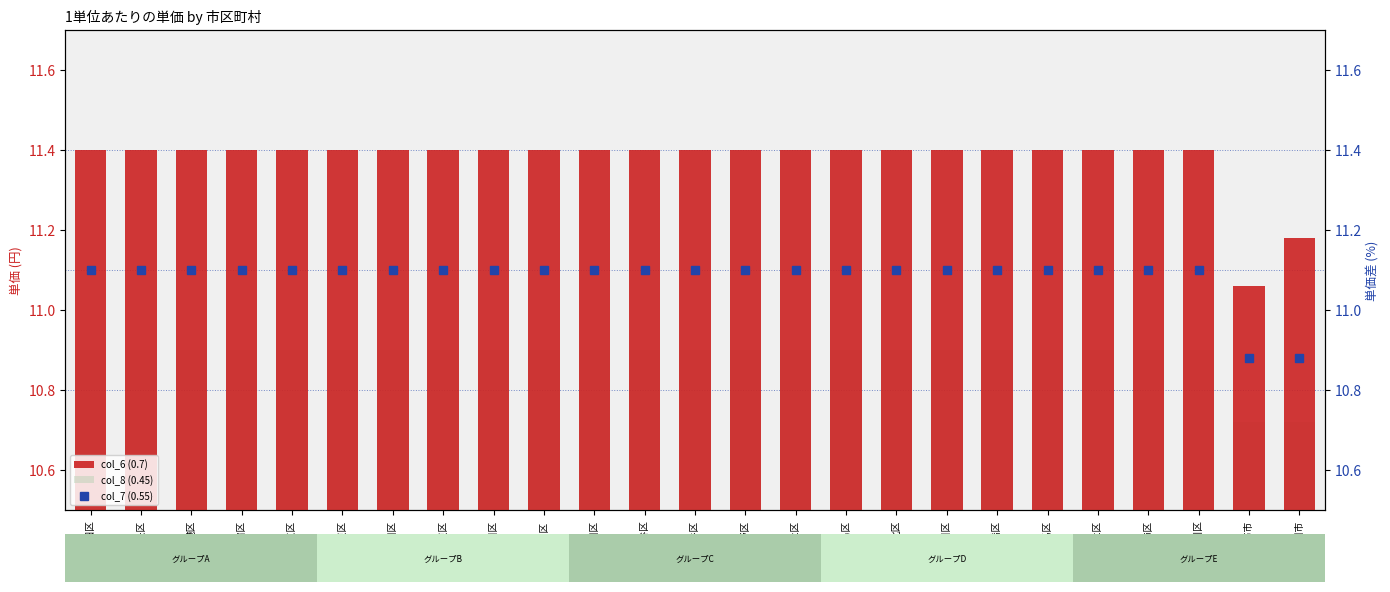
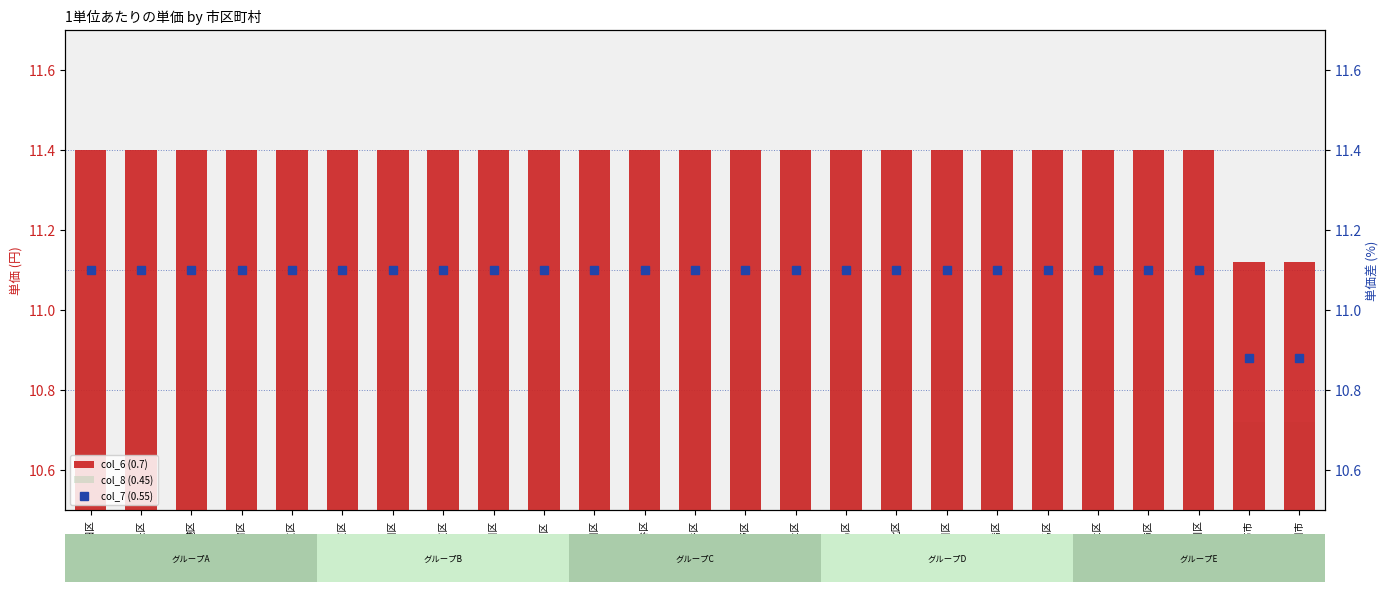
  {
    "col_6 (0.7)": {
      "千代田区": 11.40,
      "中央区": 11.40,
      "港区": 11.40,
      "新宿区": 11.40,
      "文京区": 11.40,
      "台東区": 11.40,
      "墨田区": 11.40,
      "江東区": 11.40,
      "品川区": 11.40,
      "目黒区": 11.40,
      "大田区": 11.40,
      "世田谷区": 11.40,
      "渋谷区": 11.40,
      "中野区": 11.40,
      "杉並区": 11.40,
      "豊島区": 11.40,
      "北区": 11.40,
      "荒川区": 11.40,
      "板橋区": 11.40,
      "練馬区": 11.40,
      "足立区": 11.40,
      "葛飾区": 11.40,
      "江戸川区": 11.40,
-     "調布市": 11.06,
-     "町田市": 11.18
+     "調布市": 11.12,
+     "町田市": 11.12
    },
    "col_7 (0.55)": {
      "千代田区": 11.10,
      "中央区": 11.10,
      "港区": 11.10,
      "新宿区": 11.10,
      "文京区": 11.10,
      "台東区": 11.10,
      "墨田区": 11.10,
      "江東区": 11.10,
      "品川区": 11.10,
      "目黒区": 11.10,
      "大田区": 11.10,
      "世田谷区": 11.10,
      "渋谷区": 11.10,
      "中野区": 11.10,
      "杉並区": 11.10,
      "豊島区": 11.10,
      "北区": 11.10,
      "荒川区": 11.10,
      "板橋区": 11.10,
      "練馬区": 11.10,
      "足立区": 11.10,
      "葛飾区": 11.10,
      "江戸川区": 11.10,
      "調布市": 10.88,
      "町田市": 10.88
    }
  }
